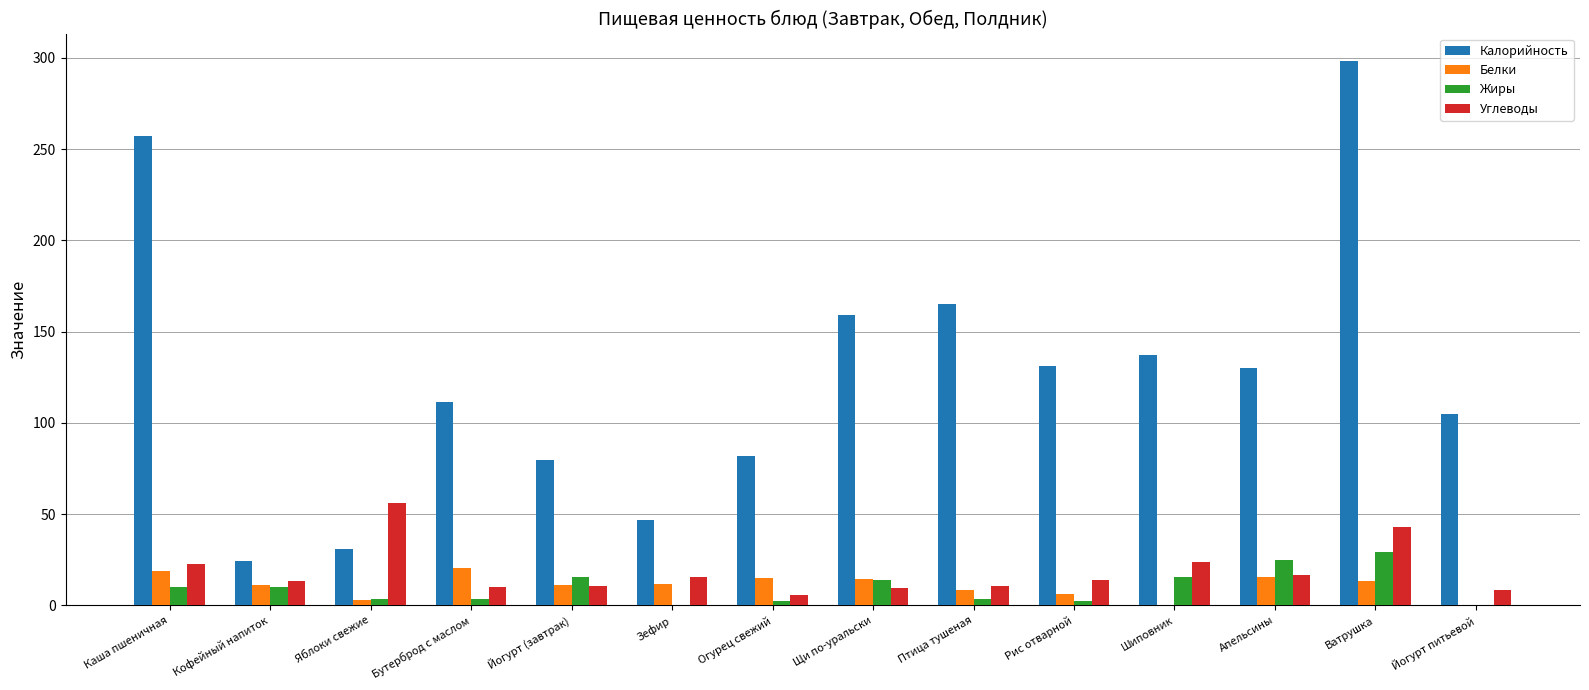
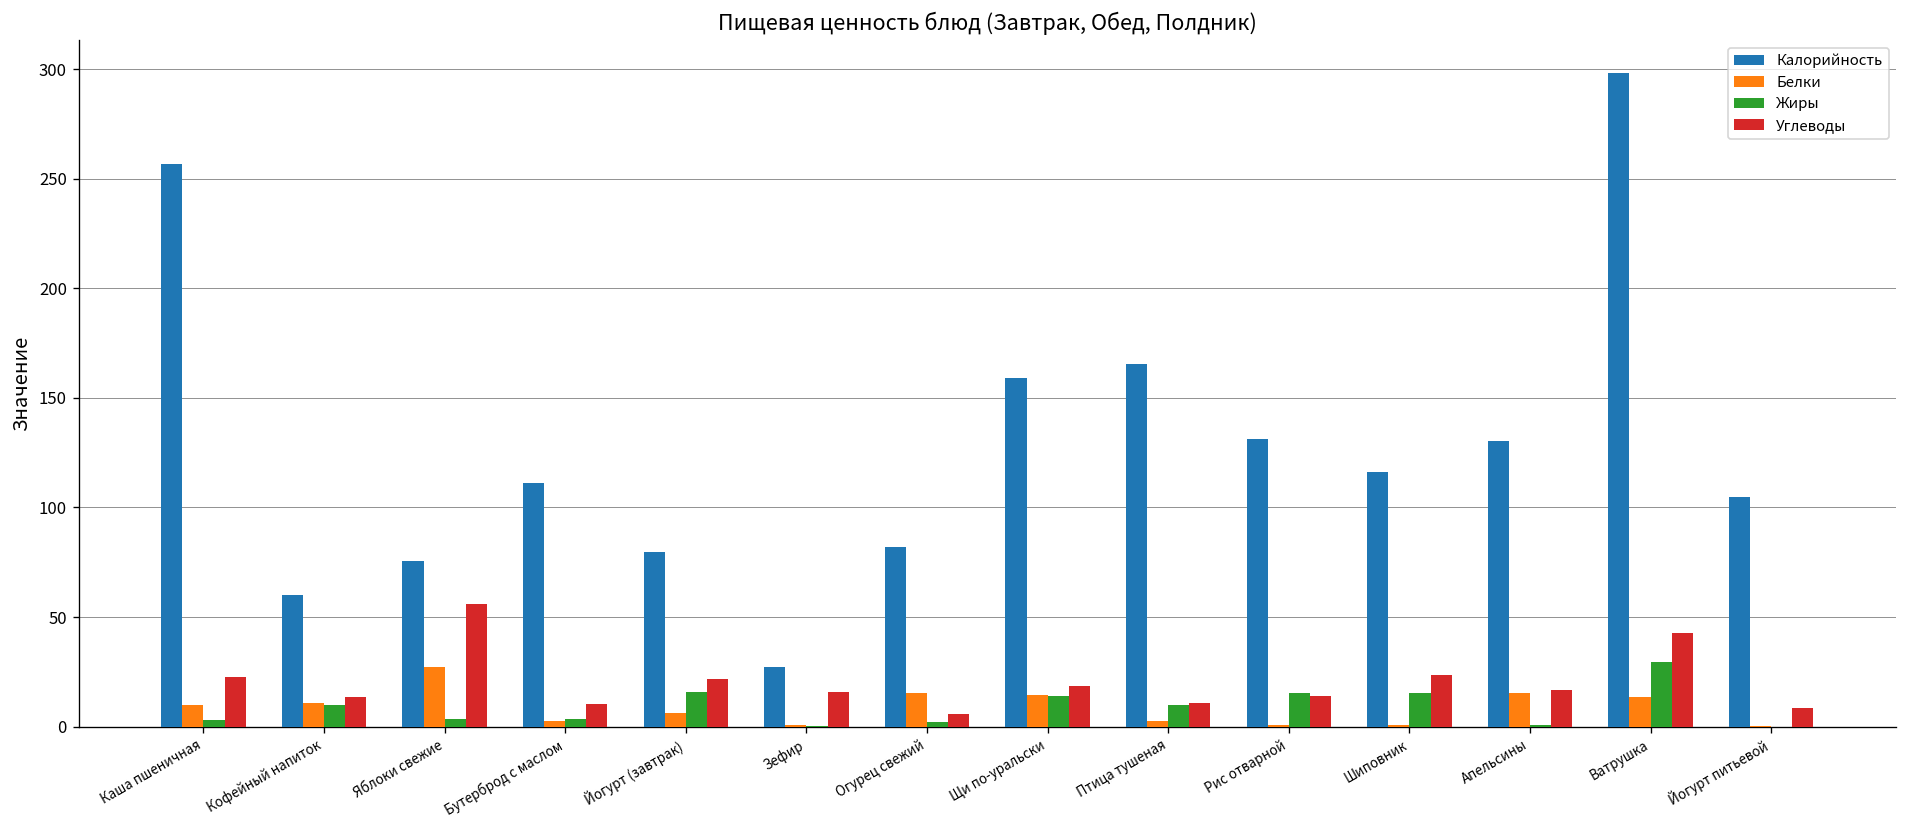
  {
    "Калорийность": {
      "Каша пшеничная": 257,
-     "Кофейный напиток": 25,
-     "Яблоки свежие": 31,
+     "Кофейный напиток": 60,
+     "Яблоки свежие": 75,
      "Бутерброд с маслом": 111,
      "Йогурт (завтрак)": 80,
-     "Зефир": 47,
+     "Зефир": 27,
      "Огурец свежий": 82,
      "Щи по-уральски": 159,
      "Птица тушеная": 165,
      "Рис отварной": 131,
-     "Шиповник": 137,
+     "Шиповник": 116,
      "Апельсины": 130,
      "Ватрушка": 298,
      "Йогурт питьевой": 105
    },
    "Белки": {
-     "Каша пшеничная": 19,
+     "Каша пшеничная": 10,
      "Кофейный напиток": 11,
-     "Яблоки свежие": 3,
-     "Бутерброд с маслом": 20,
-     "Йогурт (завтрак)": 11,
-     "Зефир": 12,
+     "Яблоки свежие": 27,
+     "Бутерброд с маслом": 2,
+     "Йогурт (завтрак)": 6,
+     "Зефир": 1,
      "Огурец свежий": 15,
      "Щи по-уральски": 15,
-     "Птица тушеная": 8,
-     "Рис отварной": 6,
+     "Птица тушеная": 3,
+     "Рис отварной": 1,
      "Апельсины": 15,
      "Ватрушка": 14
    },
    "Жиры": {
-     "Каша пшеничная": 10,
+     "Каша пшеничная": 3,
      "Кофейный напиток": 10,
      "Яблоки свежие": 3,
      "Бутерброд с маслом": 4,
      "Йогурт (завтрак)": 16,
      "Огурец свежий": 2,
      "Щи по-уральски": 14,
-     "Птица тушеная": 4,
-     "Рис отварной": 2,
+     "Птица тушеная": 10,
+     "Рис отварной": 15,
      "Шиповник": 15,
-     "Апельсины": 25,
+     "Апельсины": 1,
      "Ватрушка": 30,
      "Йогурт питьевой": 0
    },
    "Углеводы": {
      "Каша пшеничная": 23,
      "Кофейный напиток": 14,
      "Яблоки свежие": 56,
      "Бутерброд с маслом": 10,
-     "Йогурт (завтрак)": 11,
+     "Йогурт (завтрак)": 22,
      "Зефир": 16,
      "Огурец свежий": 6,
-     "Щи по-уральски": 10,
+     "Щи по-уральски": 19,
      "Птица тушеная": 11,
      "Рис отварной": 14,
      "Шиповник": 24,
      "Апельсины": 17,
      "Ватрушка": 43,
      "Йогурт питьевой": 8
    }
  }
